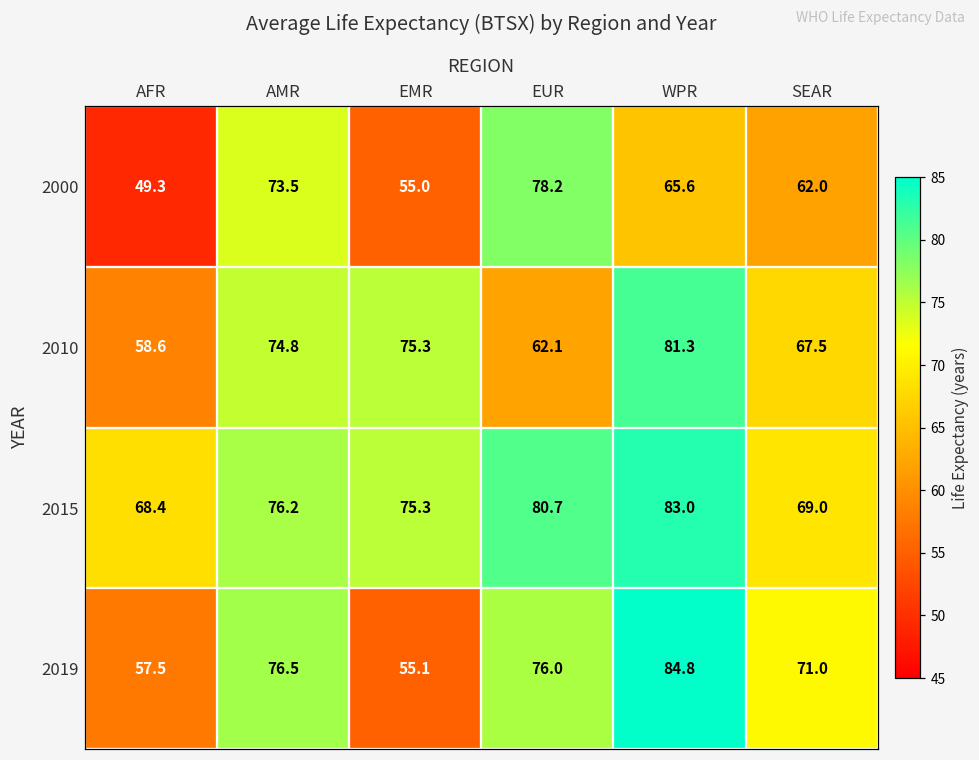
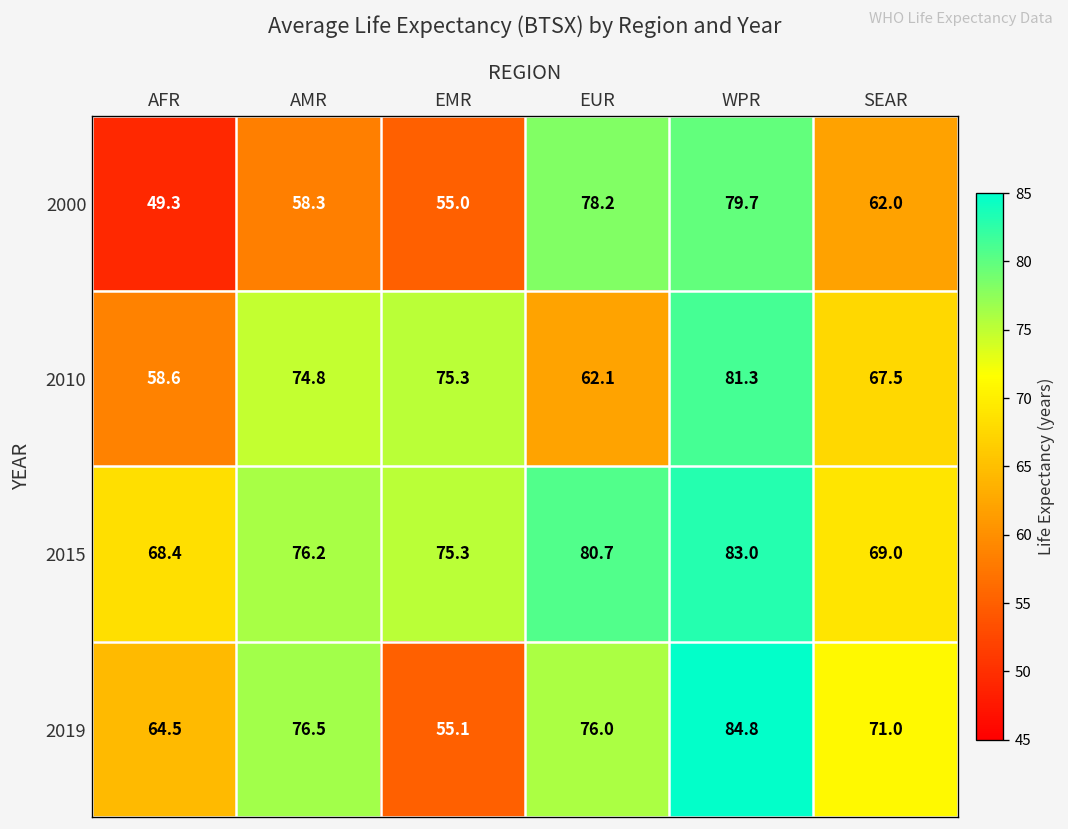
  {
    "2000": {
      "AFR": 49.3,
-     "AMR": 73.5,
+     "AMR": 58.3,
      "EMR": 55.0,
      "EUR": 78.2,
-     "WPR": 65.6,
+     "WPR": 79.7,
      "SEAR": 62.0
    },
    "2010": {
      "AFR": 58.6,
      "AMR": 74.8,
      "EMR": 75.3,
      "EUR": 62.1,
      "WPR": 81.3,
      "SEAR": 67.5
    },
    "2015": {
      "AFR": 68.4,
      "AMR": 76.2,
      "EMR": 75.3,
      "EUR": 80.7,
      "WPR": 83.0,
      "SEAR": 69.0
    },
    "2019": {
-     "AFR": 57.5,
+     "AFR": 64.5,
      "AMR": 76.5,
      "EMR": 55.1,
      "EUR": 76.0,
      "WPR": 84.8,
      "SEAR": 71.0
    }
  }
